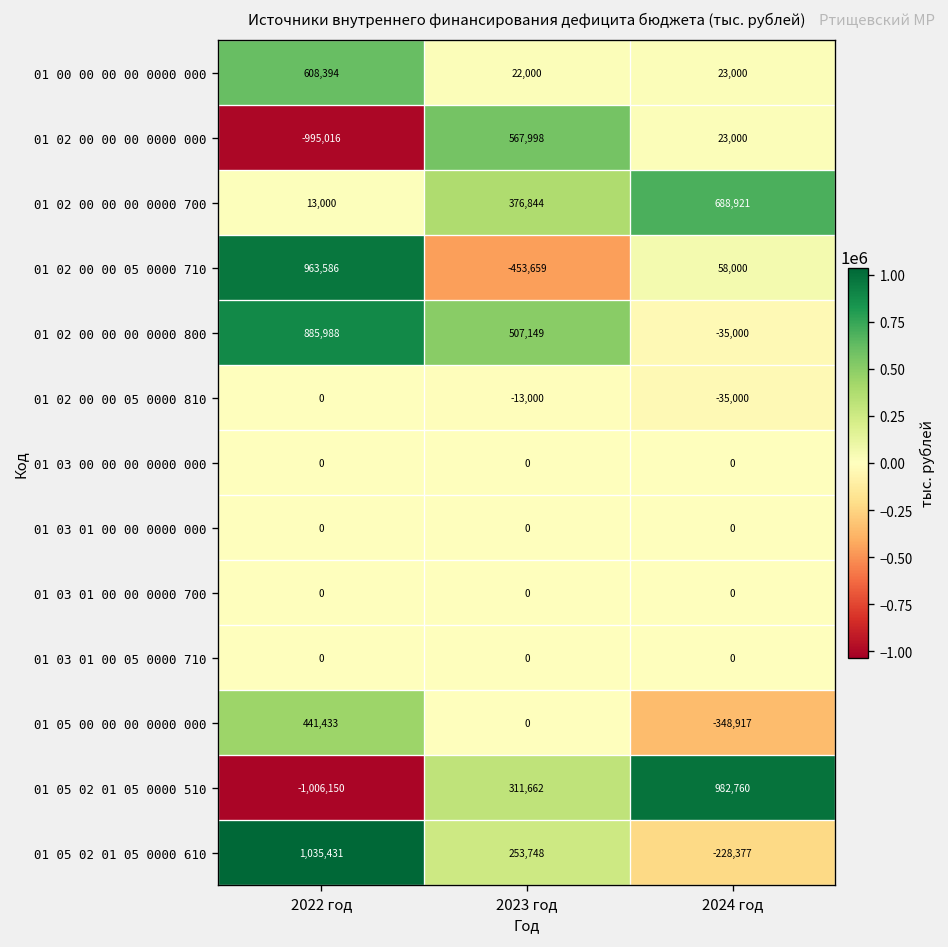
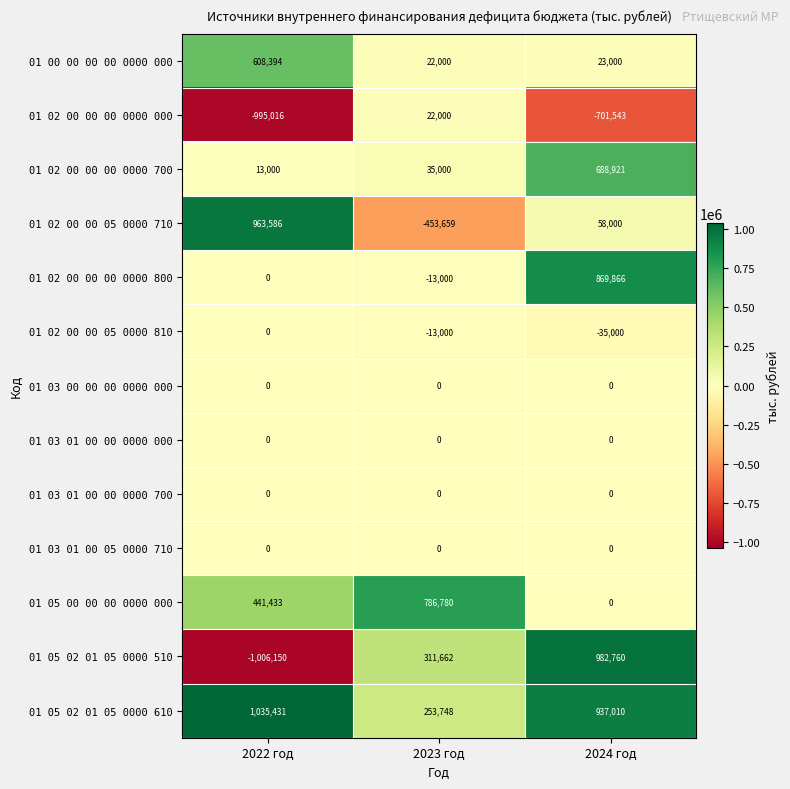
  {
    "01 00 00 00 00 0000 000": {
      "2022 год": "608,394",
      "2023 год": "22,000",
      "2024 год": "23,000"
    },
    "01 02 00 00 00 0000 000": {
      "2022 год": "-995,016",
-     "2023 год": "567,998",
-     "2024 год": "23,000"
+     "2023 год": "22,000",
+     "2024 год": "-701,543"
    },
    "01 02 00 00 00 0000 700": {
      "2022 год": "13,000",
-     "2023 год": "376,844",
+     "2023 год": "35,000",
      "2024 год": "688,921"
    },
    "01 02 00 00 05 0000 710": {
      "2022 год": "963,586",
      "2023 год": "-453,659",
      "2024 год": "58,000"
    },
    "01 02 00 00 00 0000 800": {
-     "2022 год": "885,988",
-     "2023 год": "507,149",
-     "2024 год": "-35,000"
+     "2022 год": "0",
+     "2023 год": "-13,000",
+     "2024 год": "869,866"
    },
    "01 02 00 00 05 0000 810": {
      "2022 год": "0",
      "2023 год": "-13,000",
      "2024 год": "-35,000"
    },
    "01 03 00 00 00 0000 000": {
      "2022 год": "0",
      "2023 год": "0",
      "2024 год": "0"
    },
    "01 03 01 00 00 0000 000": {
      "2022 год": "0",
      "2023 год": "0",
      "2024 год": "0"
    },
    "01 03 01 00 00 0000 700": {
      "2022 год": "0",
      "2023 год": "0",
      "2024 год": "0"
    },
    "01 03 01 00 05 0000 710": {
      "2022 год": "0",
      "2023 год": "0",
      "2024 год": "0"
    },
    "01 05 00 00 00 0000 000": {
      "2022 год": "441,433",
-     "2023 год": "0",
-     "2024 год": "-348,917"
+     "2023 год": "786,780",
+     "2024 год": "0"
    },
    "01 05 02 01 05 0000 510": {
      "2022 год": "-1,006,150",
      "2023 год": "311,662",
      "2024 год": "982,760"
    },
    "01 05 02 01 05 0000 610": {
      "2022 год": "1,035,431",
      "2023 год": "253,748",
-     "2024 год": "-228,377"
+     "2024 год": "937,010"
    }
  }
